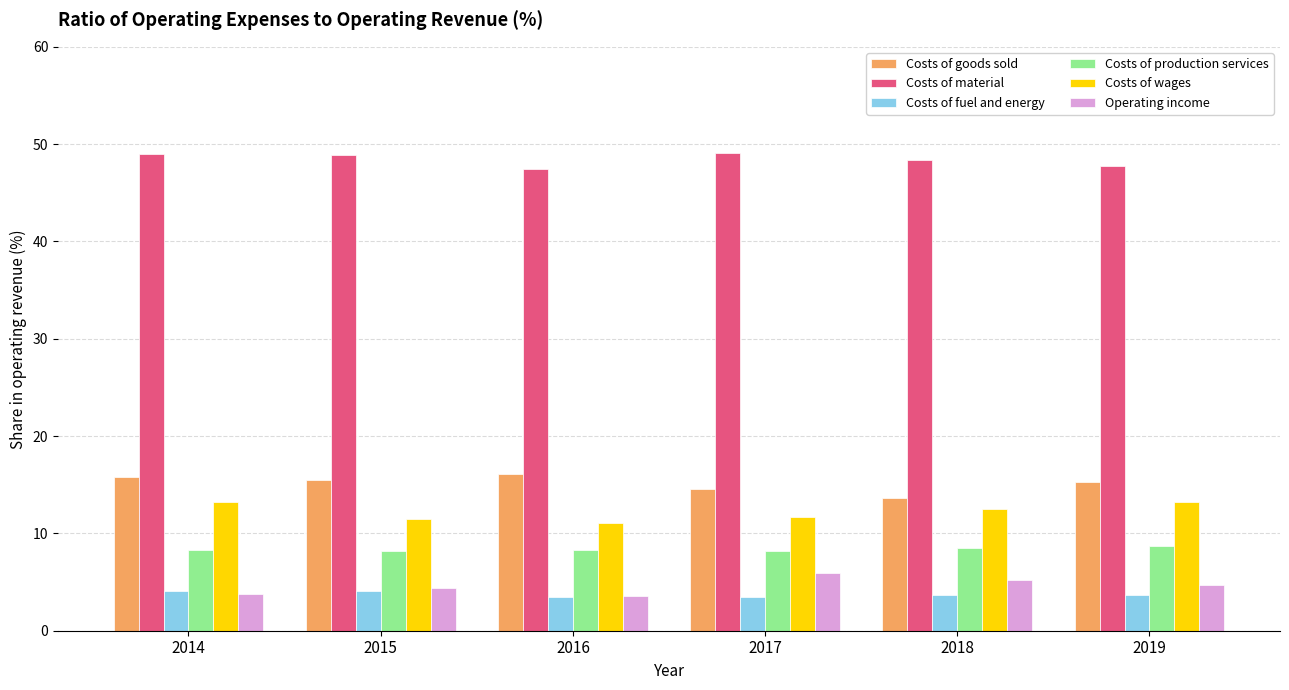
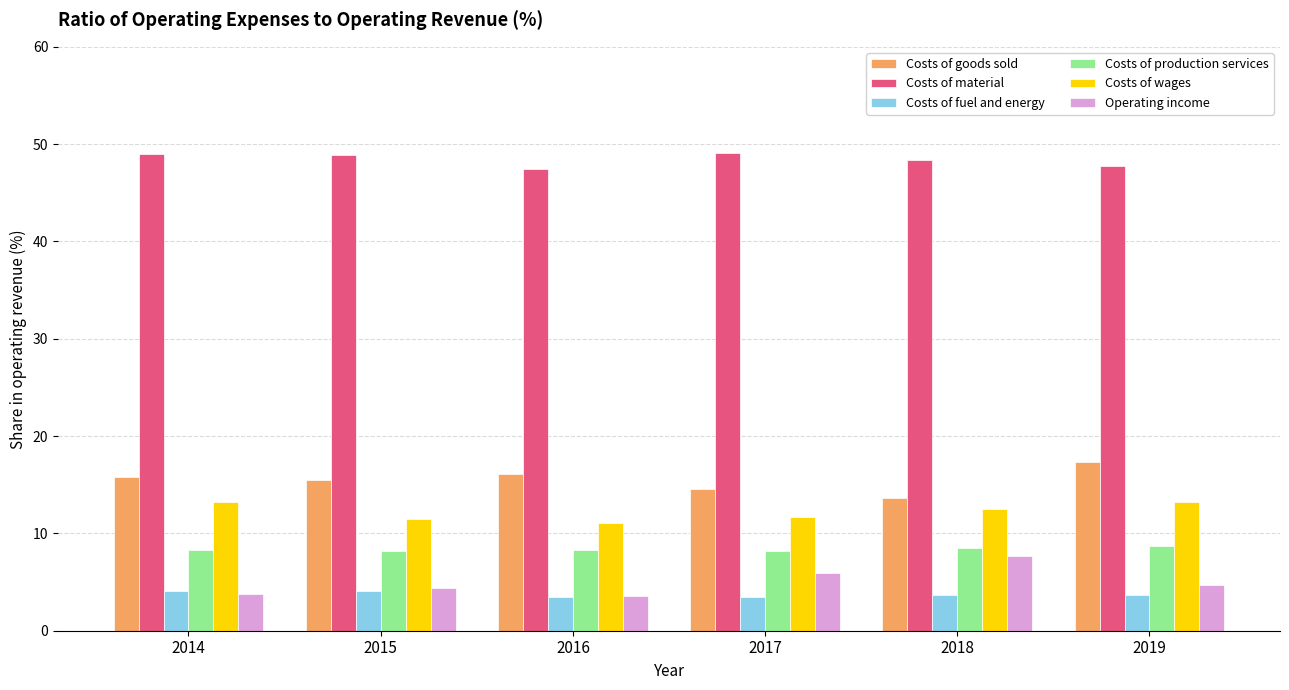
  {
    "Costs of goods sold": {
      "2014": 16,
      "2015": 16,
      "2016": 16,
      "2017": 15,
      "2018": 14,
-     "2019": 15
+     "2019": 17
    },
    "Costs of material": {
      "2014": 49,
      "2015": 49,
      "2016": 47,
      "2017": 49,
      "2018": 48,
      "2019": 48
    },
    "Costs of fuel and energy": {
      "2014": 4,
      "2015": 4,
      "2016": 3,
      "2017": 4,
      "2018": 4,
      "2019": 4
    },
    "Costs of production services": {
      "2014": 8,
      "2015": 8,
      "2016": 8,
      "2017": 8,
      "2018": 9,
      "2019": 9
    },
    "Costs of wages": {
      "2014": 13,
      "2015": 11,
      "2016": 11,
      "2017": 12,
      "2018": 13,
      "2019": 13
    },
    "Operating income": {
      "2014": 4,
      "2015": 4,
      "2016": 4,
      "2017": 6,
-     "2018": 5,
+     "2018": 8,
      "2019": 5
    }
  }
